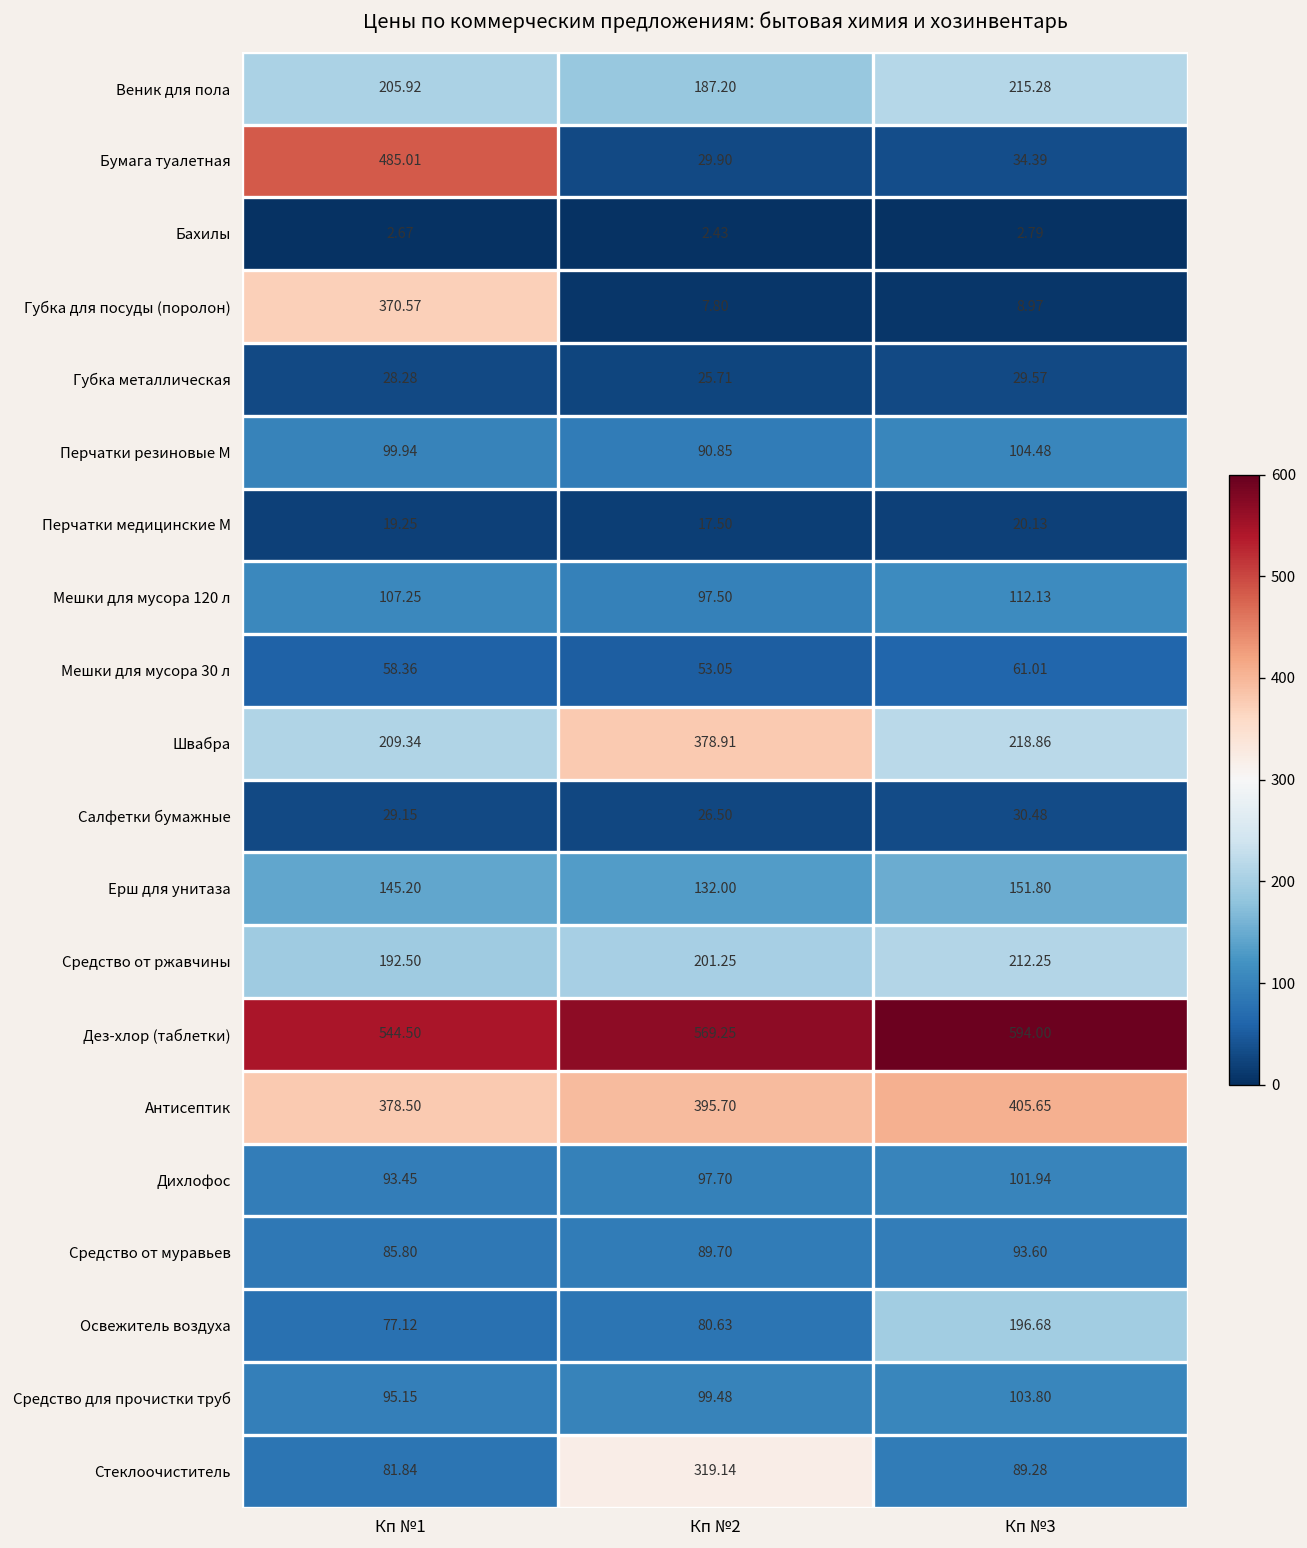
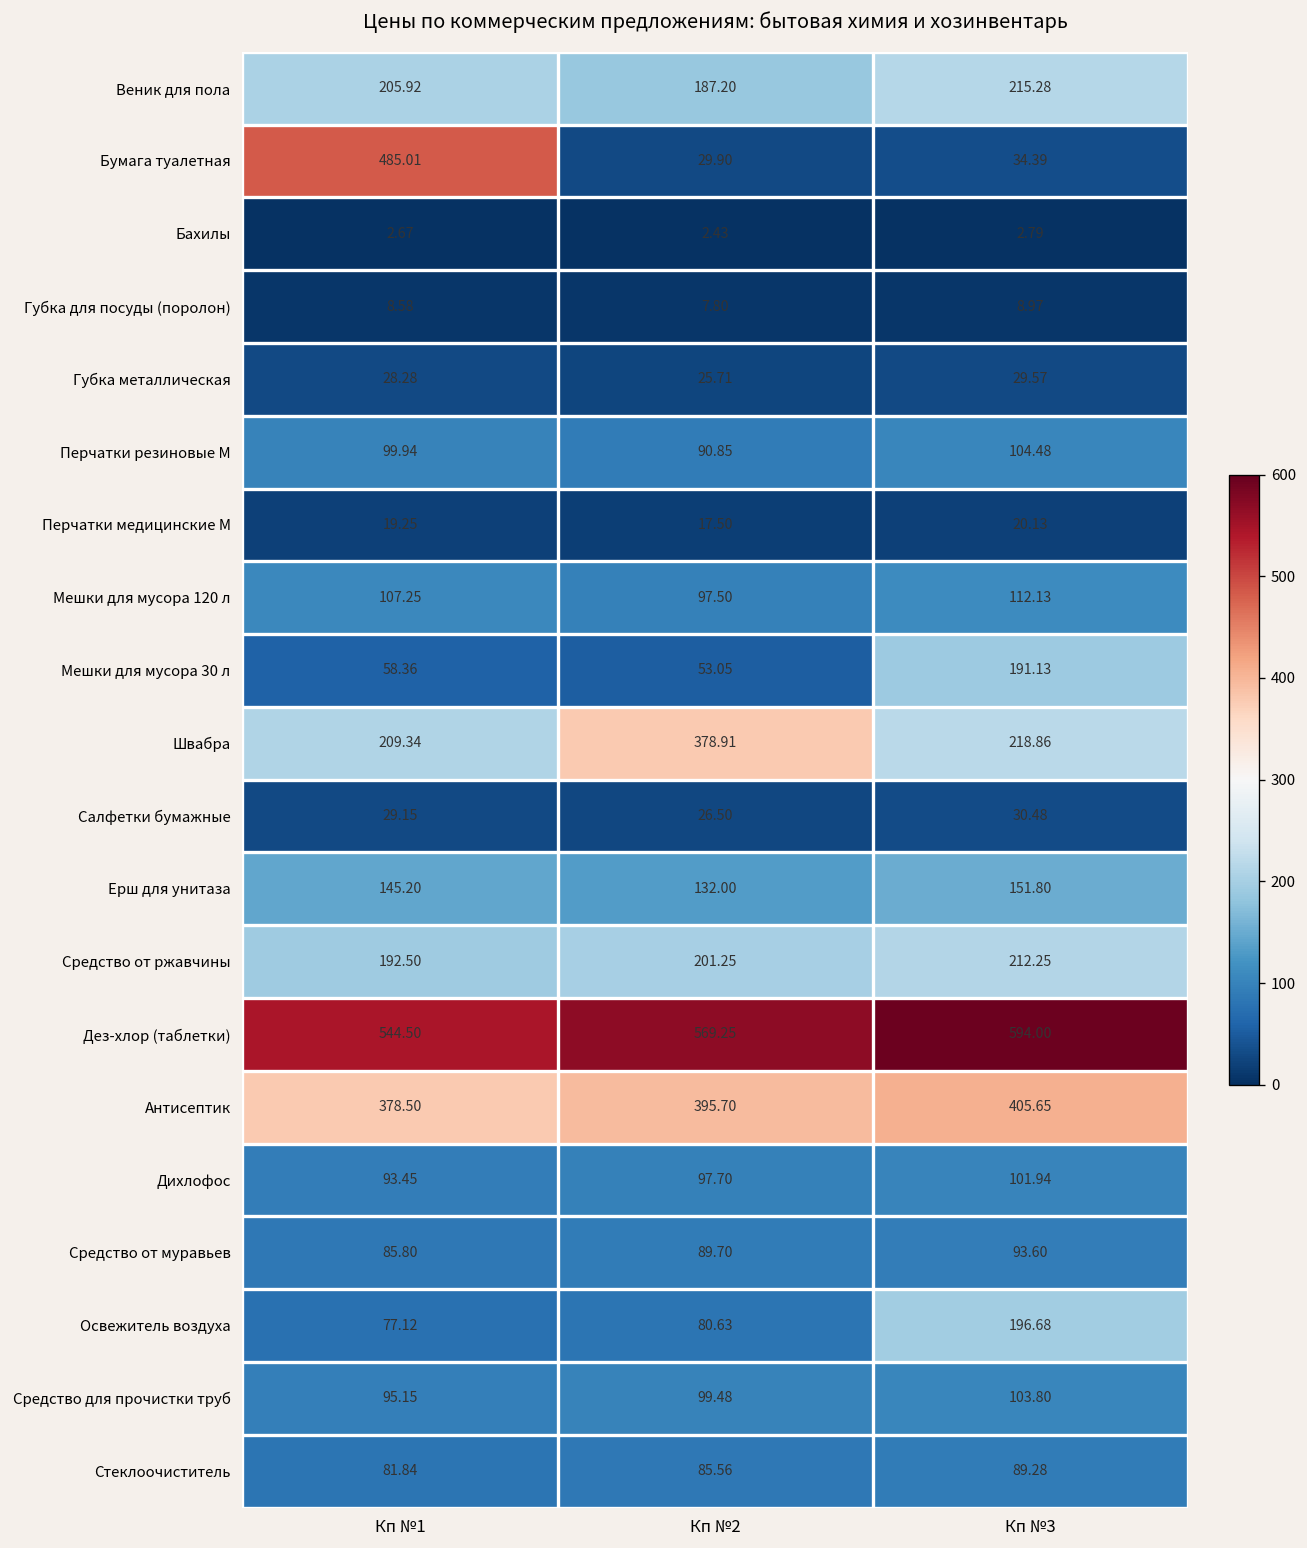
  {
    "Веник для пола": {
      "Кп №1": 205.92,
      "Кп №2": 187.20,
      "Кп №3": 215.28
    },
    "Бумага туалетная": {
      "Кп №1": 485.01,
      "Кп №2": 29.90,
      "Кп №3": 34.39
    },
    "Бахилы": {
      "Кп №1": 2.67,
      "Кп №2": 2.43,
      "Кп №3": 2.79
    },
    "Губка для посуды (поролон)": {
-     "Кп №1": 370.57,
+     "Кп №1": 8.58,
      "Кп №2": 7.80,
      "Кп №3": 8.97
    },
    "Губка металлическая": {
      "Кп №1": 28.28,
      "Кп №2": 25.71,
      "Кп №3": 29.57
    },
    "Перчатки резиновые М": {
      "Кп №1": 99.94,
      "Кп №2": 90.85,
      "Кп №3": 104.48
    },
    "Перчатки медицинские М": {
      "Кп №1": 19.25,
      "Кп №2": 17.50,
      "Кп №3": 20.13
    },
    "Мешки для мусора 120 л": {
      "Кп №1": 107.25,
      "Кп №2": 97.50,
      "Кп №3": 112.13
    },
    "Мешки для мусора 30 л": {
      "Кп №1": 58.36,
      "Кп №2": 53.05,
-     "Кп №3": 61.01
+     "Кп №3": 191.13
    },
    "Швабра": {
      "Кп №1": 209.34,
      "Кп №2": 378.91,
      "Кп №3": 218.86
    },
    "Салфетки бумажные": {
      "Кп №1": 29.15,
      "Кп №2": 26.50,
      "Кп №3": 30.48
    },
    "Ерш для унитаза": {
      "Кп №1": 145.20,
      "Кп №2": 132.00,
      "Кп №3": 151.80
    },
    "Средство от ржавчины": {
      "Кп №1": 192.50,
      "Кп №2": 201.25,
      "Кп №3": 212.25
    },
    "Дез-хлор (таблетки)": {
      "Кп №1": 544.50,
      "Кп №2": 569.25,
      "Кп №3": 594.00
    },
    "Антисептик": {
      "Кп №1": 378.50,
      "Кп №2": 395.70,
      "Кп №3": 405.65
    },
    "Дихлофос": {
      "Кп №1": 93.45,
      "Кп №2": 97.70,
      "Кп №3": 101.94
    },
    "Средство от муравьев": {
      "Кп №1": 85.80,
      "Кп №2": 89.70,
      "Кп №3": 93.60
    },
    "Освежитель воздуха": {
      "Кп №1": 77.12,
      "Кп №2": 80.63,
      "Кп №3": 196.68
    },
    "Средство для прочистки труб": {
      "Кп №1": 95.15,
      "Кп №2": 99.48,
      "Кп №3": 103.80
    },
    "Стеклоочиститель": {
      "Кп №1": 81.84,
-     "Кп №2": 319.14,
+     "Кп №2": 85.56,
      "Кп №3": 89.28
    }
  }
